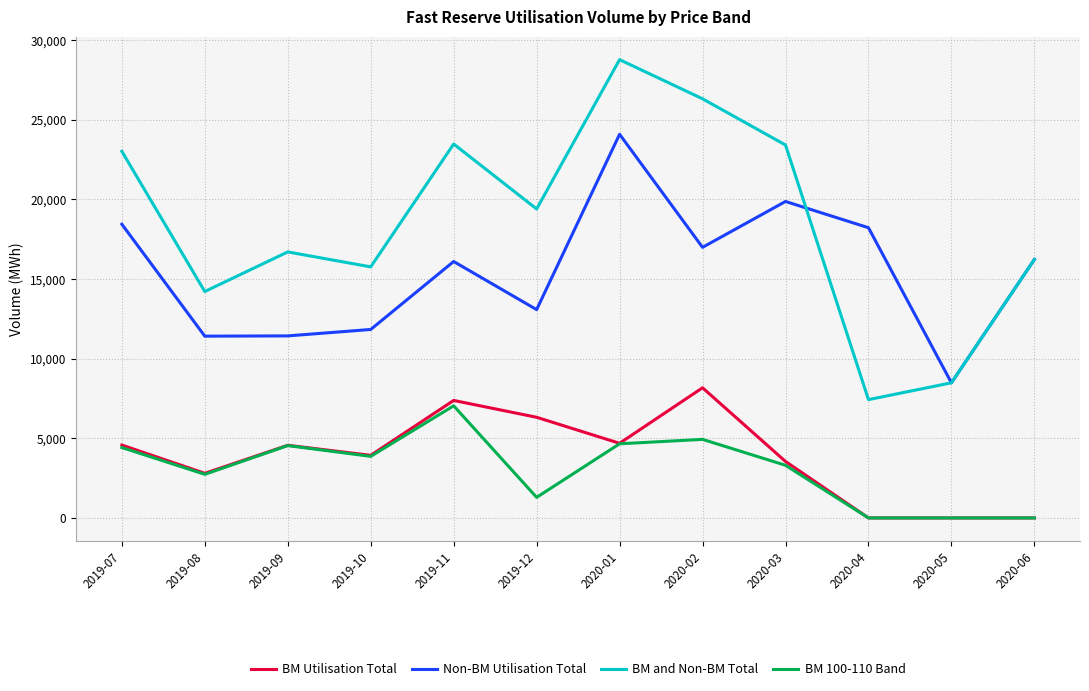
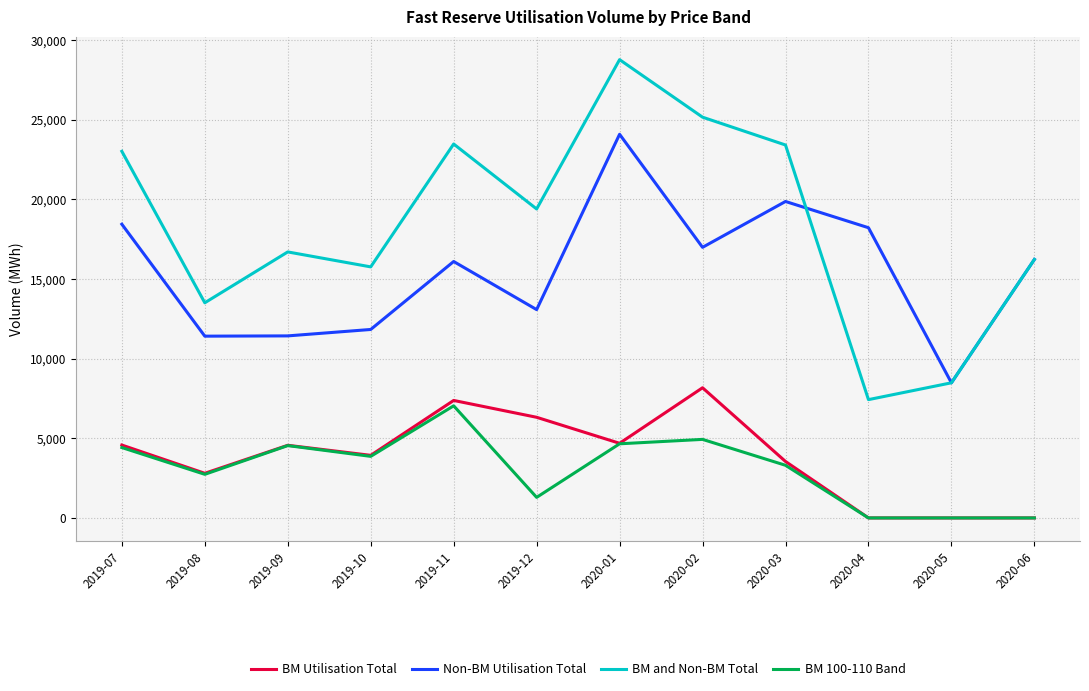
  {
    "BM Utilisation Total": {
      "2019-11": "7,400",
      "2019-12": "6,300",
      "2020-02": "8,200",
      "2020-03": "3,500"
    },
    "Non-BM Utilisation Total": {
      "2019-07": "18,400",
      "2019-08": "11,400",
      "2019-09": "11,400",
      "2019-10": "11,800",
      "2019-11": "16,100",
      "2019-12": "13,100",
      "2020-01": "24,100",
      "2020-02": "17,000",
      "2020-03": "19,900",
      "2020-04": "18,200"
    },
    "BM and Non-BM Total": {
      "2019-07": "23,000",
-     "2019-08": "14,200",
+     "2019-08": "13,500",
      "2019-09": "16,700",
      "2019-10": "15,800",
      "2019-11": "23,500",
      "2019-12": "19,400",
      "2020-01": "28,800",
-     "2020-02": "26,300",
+     "2020-02": "25,200",
      "2020-03": "23,400",
      "2020-04": "7,400"
    },
    "BM 100-110 Band": {
      "2019-11": "7,000",
      "2019-12": "1,300",
      "2020-02": "4,900",
      "2020-03": "3,300"
    }
  }
